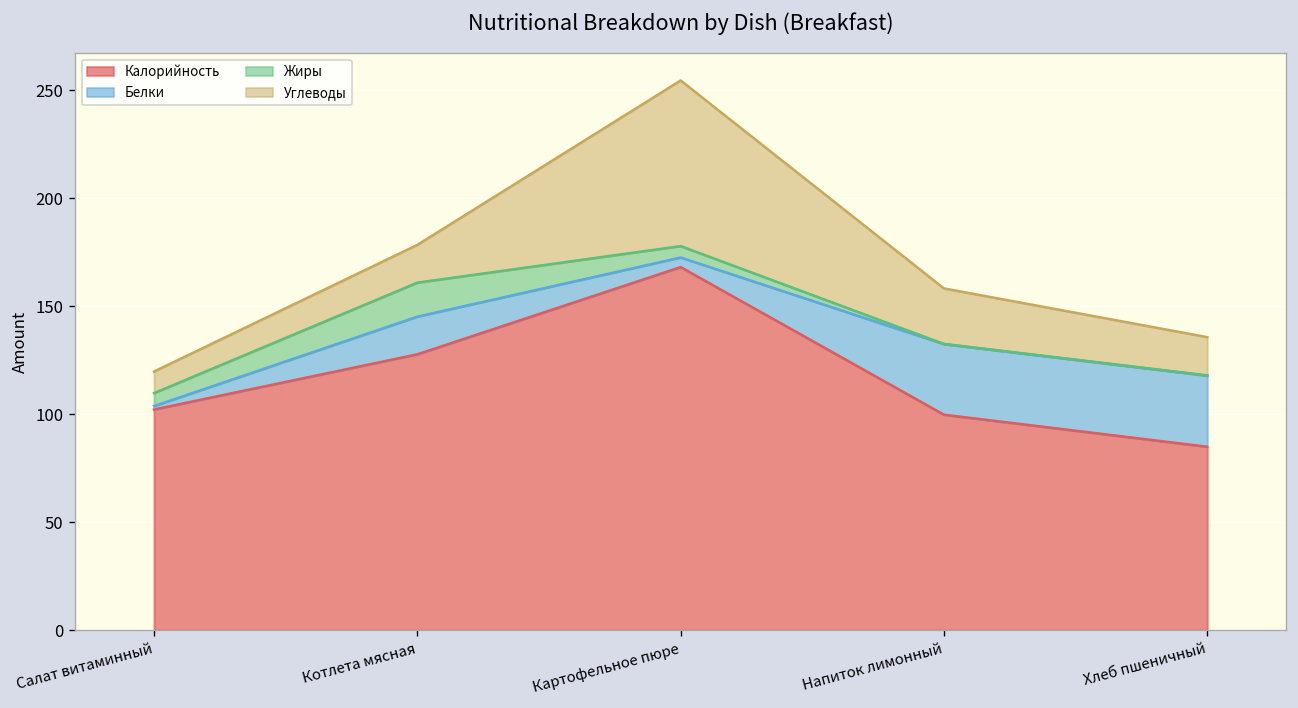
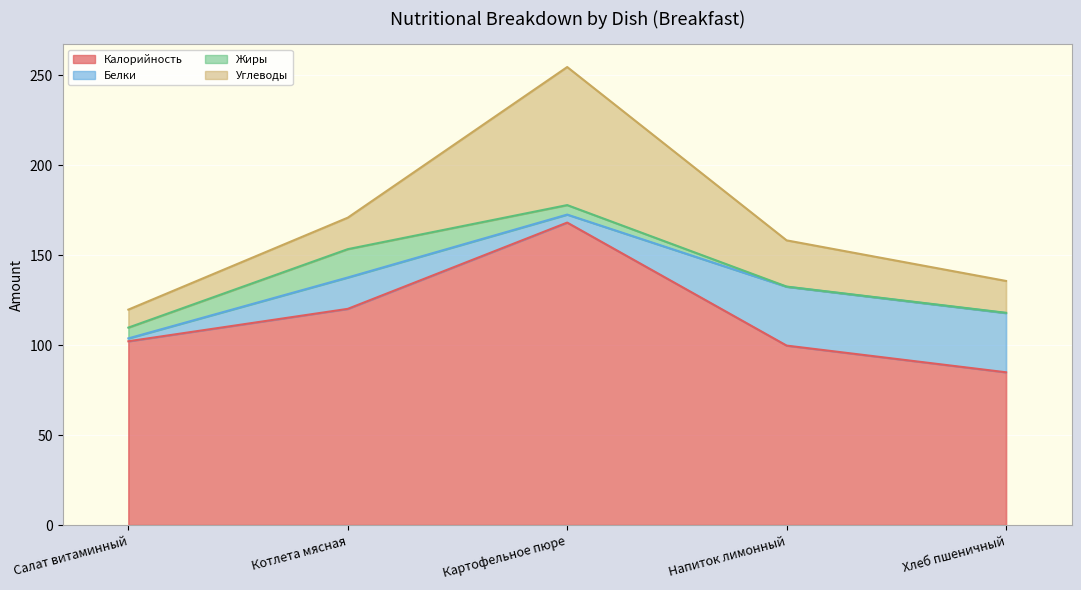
  {
    "Калорийность": {
      "Салат витаминный": 102,
-     "Котлета мясная": 128,
+     "Котлета мясная": 120,
      "Картофельное пюре": 168,
      "Напиток лимонный": 100,
      "Хлеб пшеничный": 85
    },
    "Белки": {
      "Салат витаминный": 2,
      "Котлета мясная": 17,
      "Картофельное пюре": 4
    },
    "Жиры": {
      "Салат витаминный": 6,
      "Котлета мясная": 16,
      "Картофельное пюре": 5
    },
    "Углеводы": {
      "Салат витаминный": 10,
      "Котлета мясная": 18,
      "Картофельное пюре": 77,
      "Напиток лимонный": 26,
      "Хлеб пшеничный": 18
    }
  }
